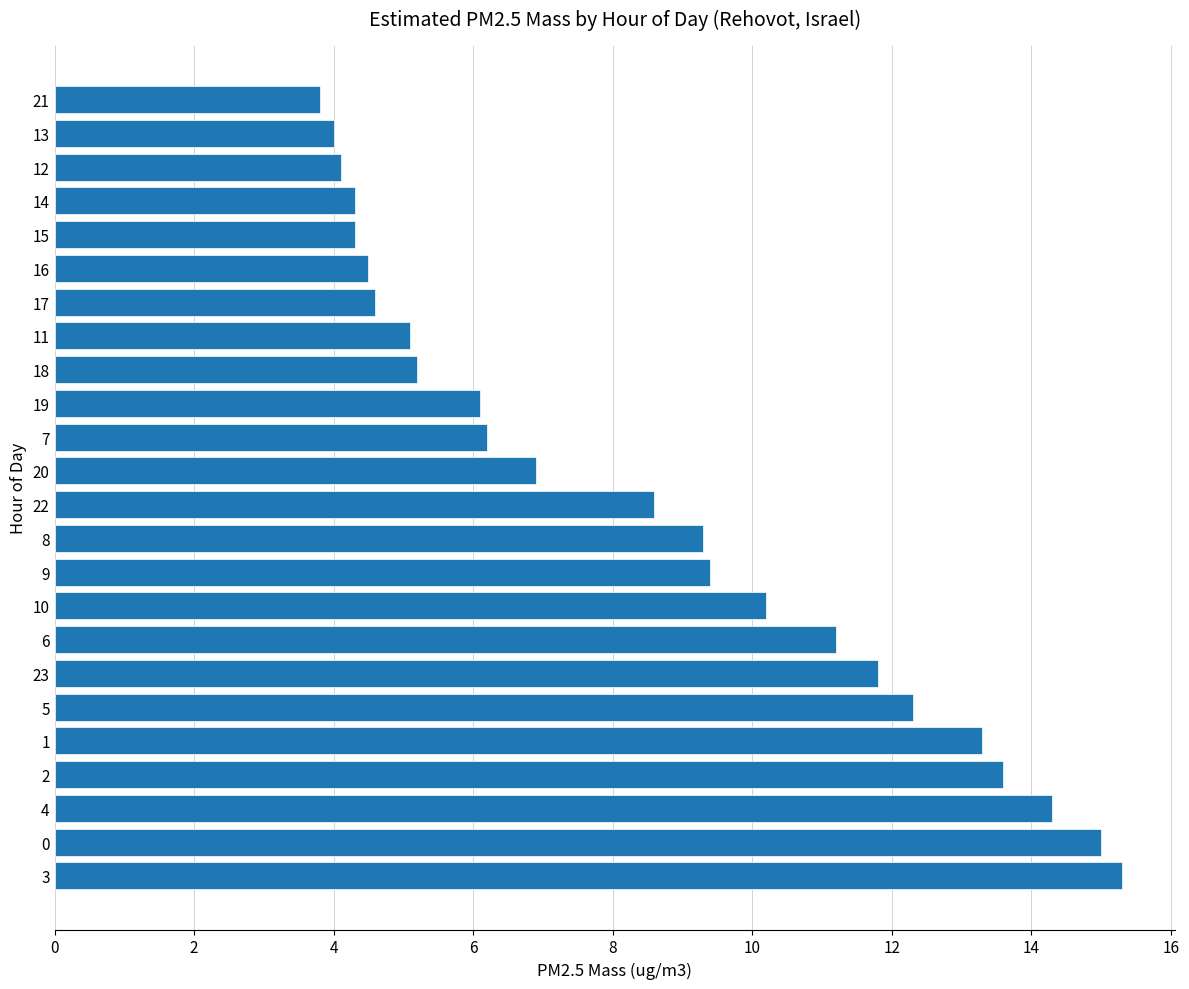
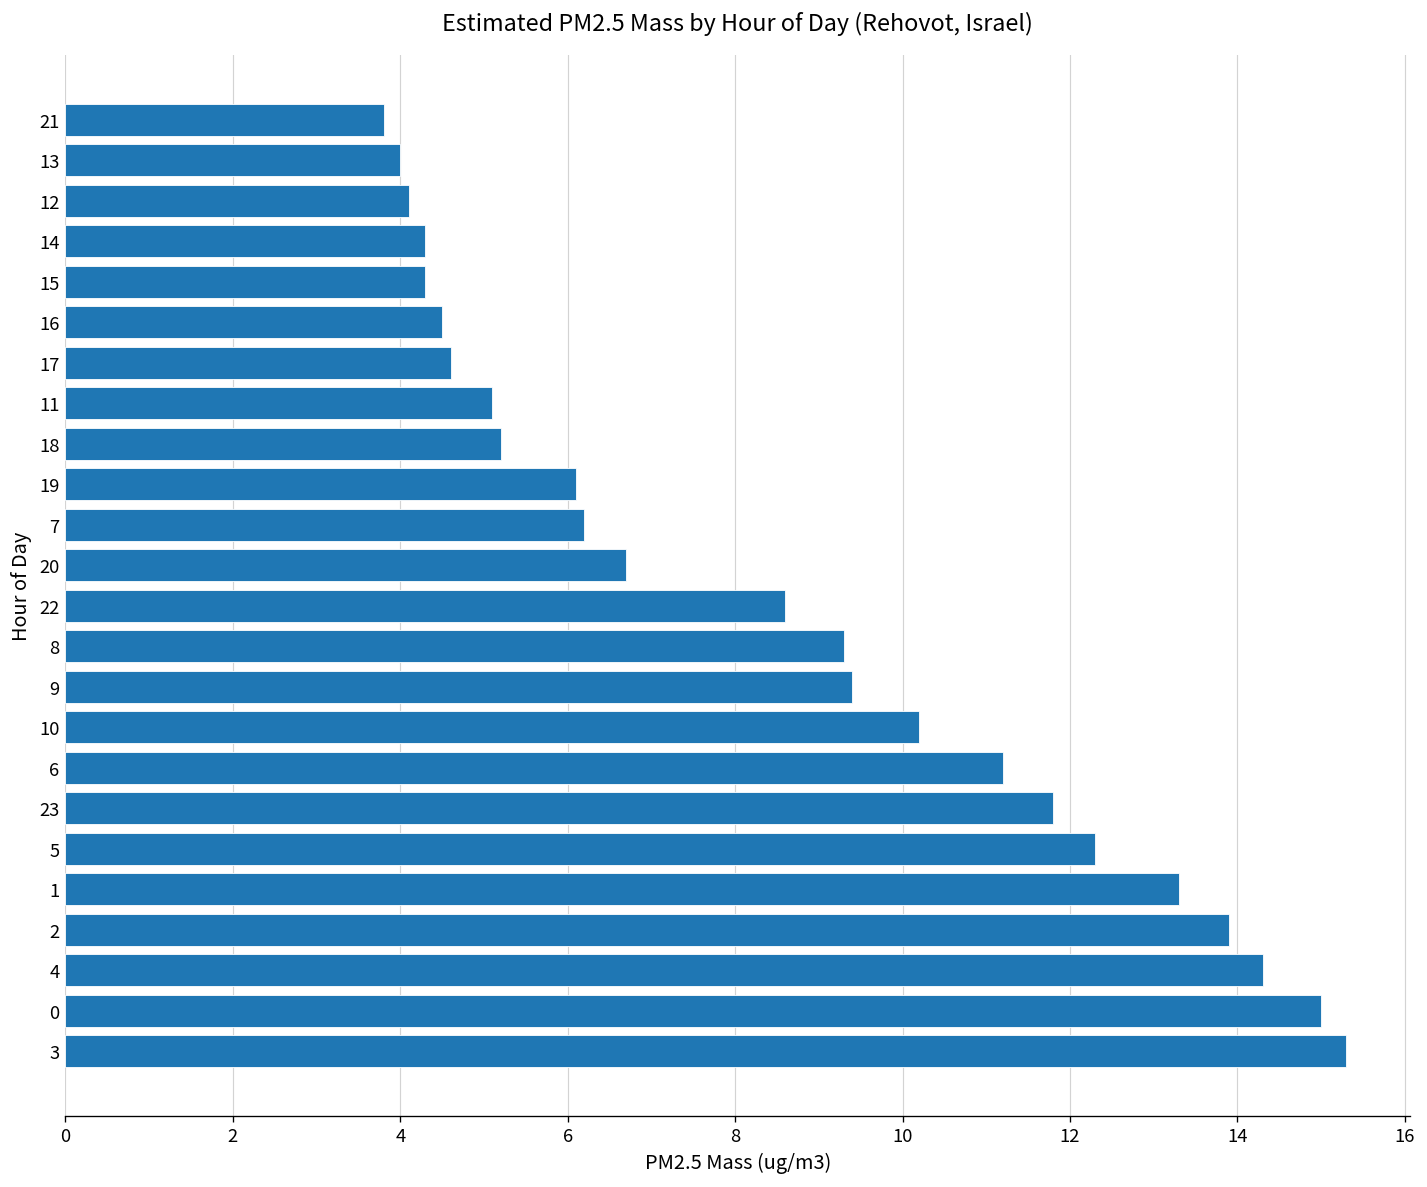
  {
    "21": 3.8,
    "13": 4.0,
    "12": 4.1,
    "14": 4.3,
    "15": 4.3,
    "16": 4.5,
    "17": 4.6,
    "11": 5.1,
    "18": 5.2,
    "19": 6.1,
    "7": 6.2,
-   "20": 6.9,
+   "20": 6.7,
    "22": 8.6,
    "8": 9.3,
    "9": 9.4,
    "10": 10.2,
    "6": 11.2,
    "23": 11.8,
    "5": 12.3,
    "1": 13.3,
-   "2": 13.6,
+   "2": 13.9,
    "4": 14.3,
    "0": 15.0,
    "3": 15.3
  }
